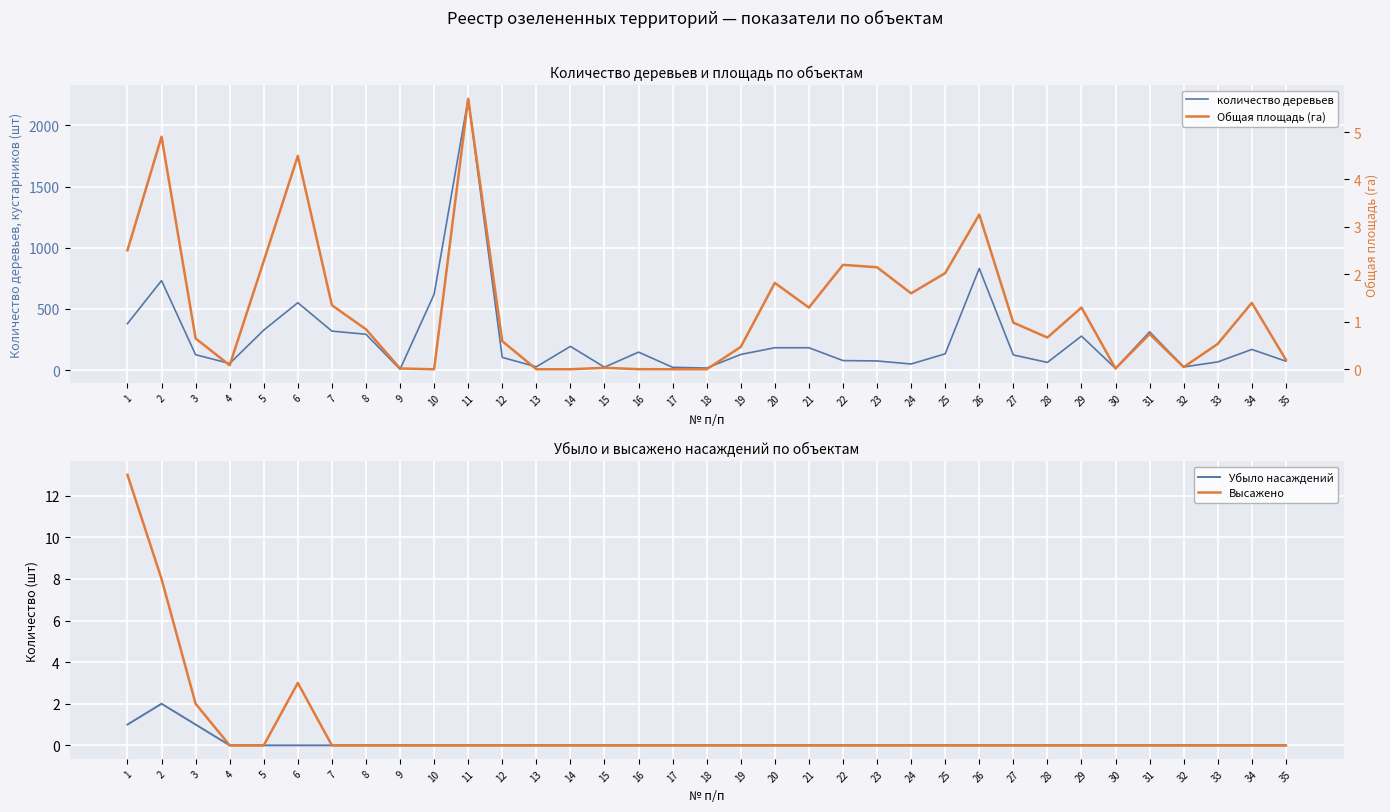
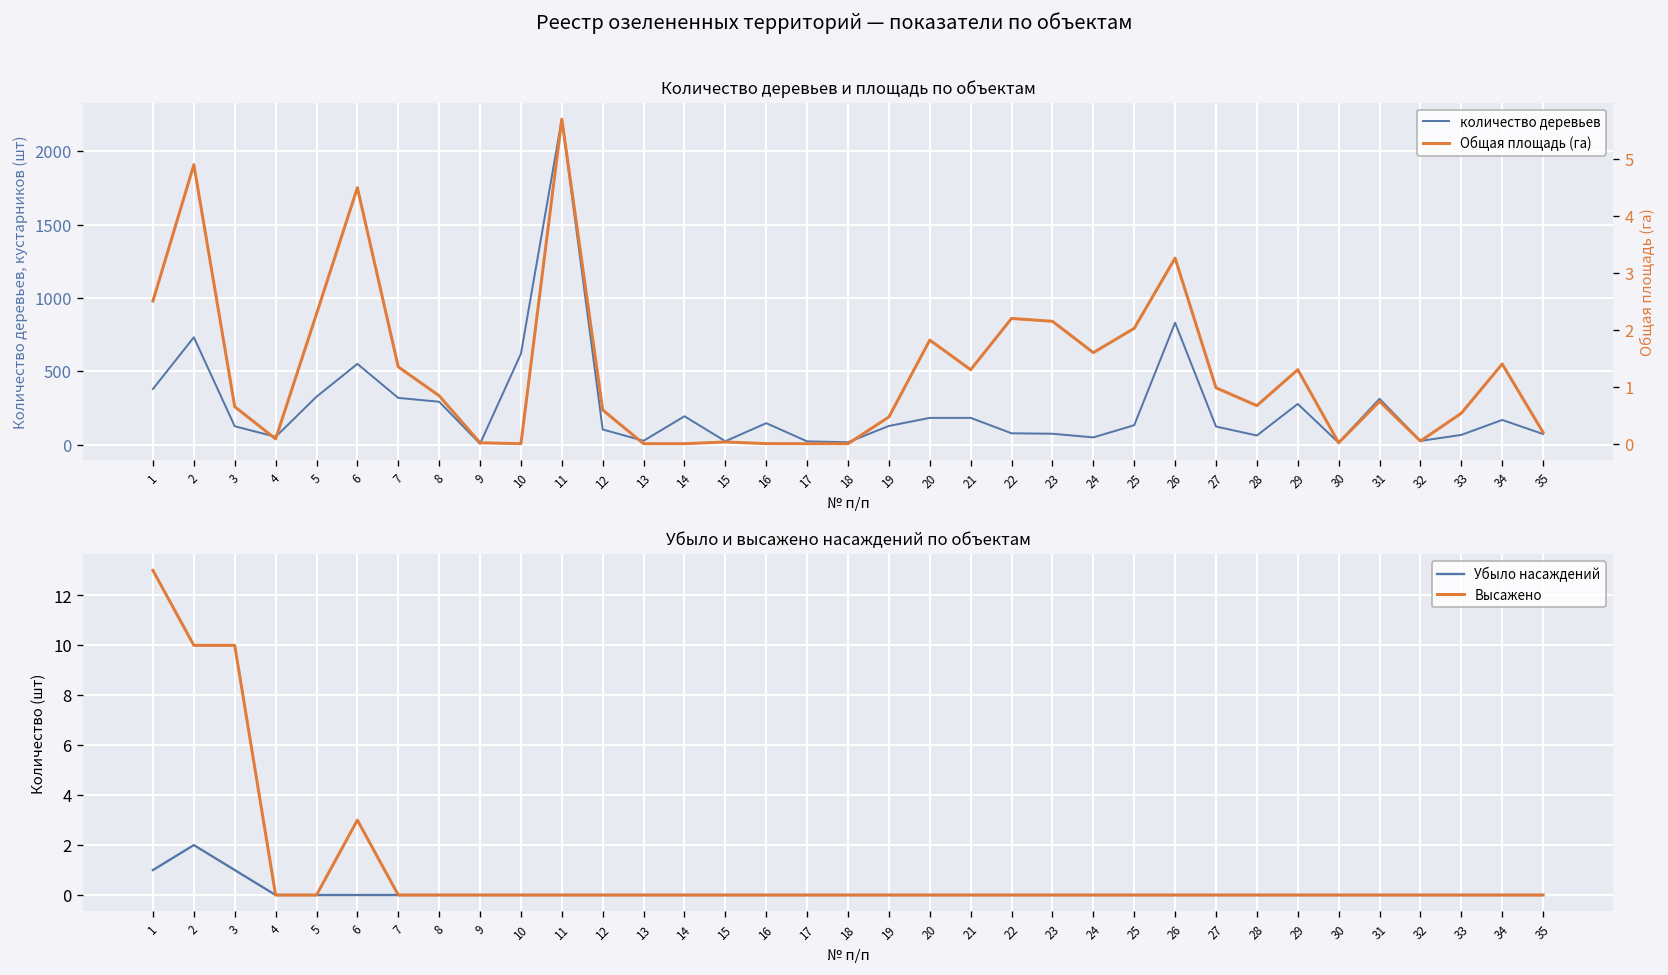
  {
    "Убыло и высажено насаждений по объектам": {
      "Убыло насаждений": {
        "1": 1,
        "2": 2,
        "3": 1,
        "6": 0
      },
      "Высажено": {
        "1": 13,
-       "2": 8,
-       "3": 2,
+       "2": 10,
+       "3": 10,
        "6": 3
      }
    }
  }
